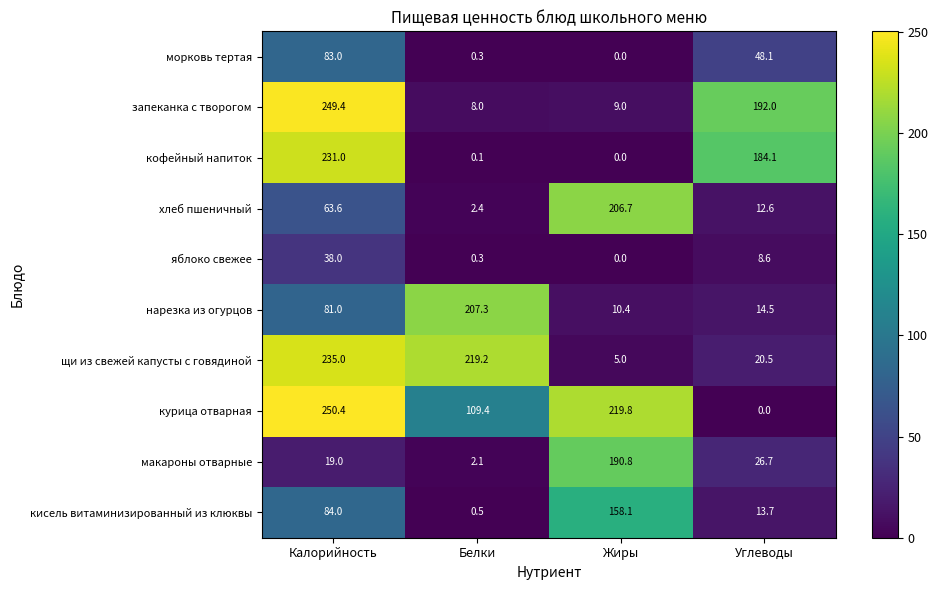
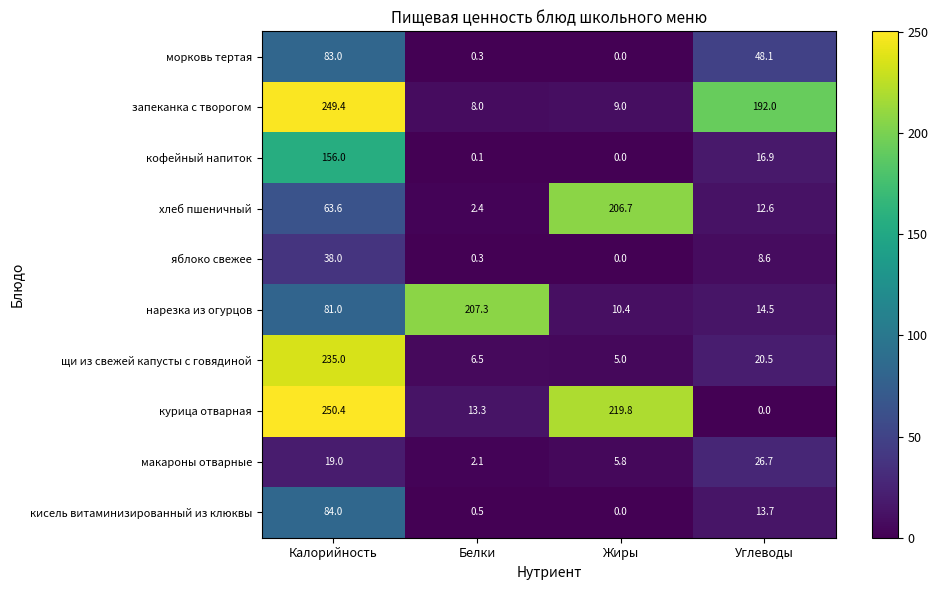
  {
    "морковь тертая": {
      "Калорийность": 83.0,
      "Белки": 0.3,
      "Жиры": 0.0,
      "Углеводы": 48.1
    },
    "запеканка с творогом": {
      "Калорийность": 249.4,
      "Белки": 8.0,
      "Жиры": 9.0,
      "Углеводы": 192.0
    },
    "кофейный напиток": {
-     "Калорийность": 231.0,
+     "Калорийность": 156.0,
      "Белки": 0.1,
      "Жиры": 0.0,
-     "Углеводы": 184.1
+     "Углеводы": 16.9
    },
    "хлеб пшеничный": {
      "Калорийность": 63.6,
      "Белки": 2.4,
      "Жиры": 206.7,
      "Углеводы": 12.6
    },
    "яблоко свежее": {
      "Калорийность": 38.0,
      "Белки": 0.3,
      "Жиры": 0.0,
      "Углеводы": 8.6
    },
    "нарезка из огурцов": {
      "Калорийность": 81.0,
      "Белки": 207.3,
      "Жиры": 10.4,
      "Углеводы": 14.5
    },
    "щи из свежей капусты с говядиной": {
      "Калорийность": 235.0,
-     "Белки": 219.2,
+     "Белки": 6.5,
      "Жиры": 5.0,
      "Углеводы": 20.5
    },
    "курица отварная": {
      "Калорийность": 250.4,
-     "Белки": 109.4,
+     "Белки": 13.3,
      "Жиры": 219.8,
      "Углеводы": 0.0
    },
    "макароны отварные": {
      "Калорийность": 19.0,
      "Белки": 2.1,
-     "Жиры": 190.8,
+     "Жиры": 5.8,
      "Углеводы": 26.7
    },
    "кисель витаминизированный из клюквы": {
      "Калорийность": 84.0,
      "Белки": 0.5,
-     "Жиры": 158.1,
+     "Жиры": 0.0,
      "Углеводы": 13.7
    }
  }
